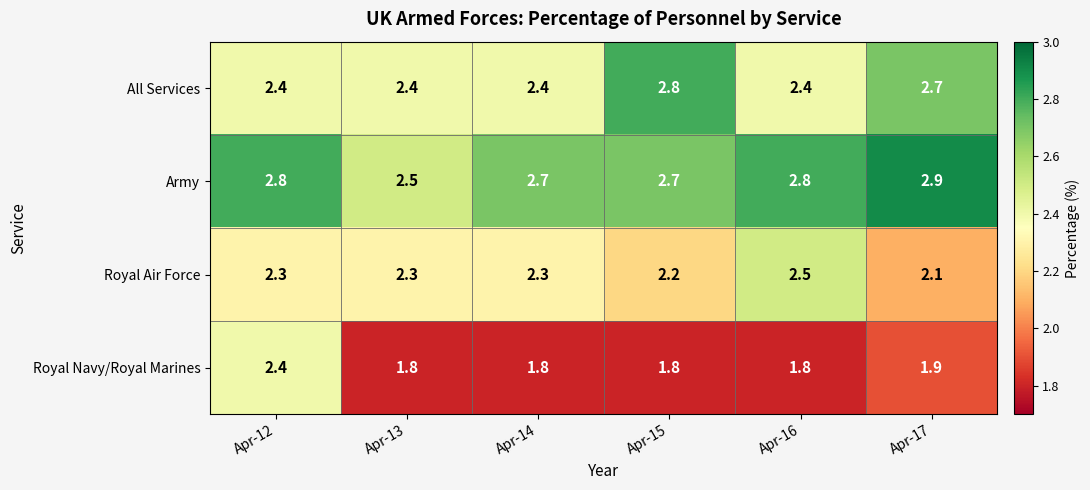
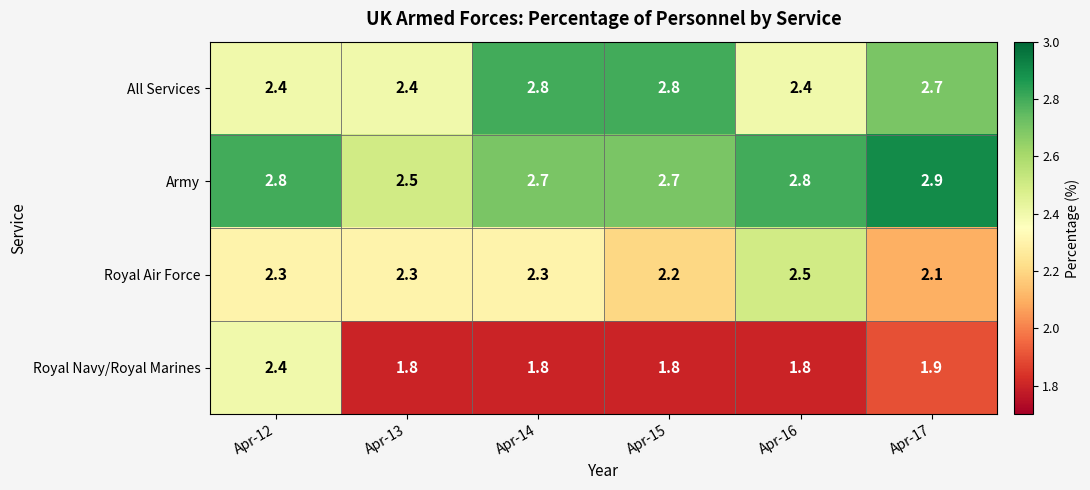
  {
    "All Services": {
      "Apr-12": 2.4,
      "Apr-13": 2.4,
-     "Apr-14": 2.4,
+     "Apr-14": 2.8,
      "Apr-15": 2.8,
      "Apr-16": 2.4,
      "Apr-17": 2.7
    },
    "Army": {
      "Apr-12": 2.8,
      "Apr-13": 2.5,
      "Apr-14": 2.7,
      "Apr-15": 2.7,
      "Apr-16": 2.8,
      "Apr-17": 2.9
    },
    "Royal Air Force": {
      "Apr-12": 2.3,
      "Apr-13": 2.3,
      "Apr-14": 2.3,
      "Apr-15": 2.2,
      "Apr-16": 2.5,
      "Apr-17": 2.1
    },
    "Royal Navy/Royal Marines": {
      "Apr-12": 2.4,
      "Apr-13": 1.8,
      "Apr-14": 1.8,
      "Apr-15": 1.8,
      "Apr-16": 1.8,
      "Apr-17": 1.9
    }
  }
